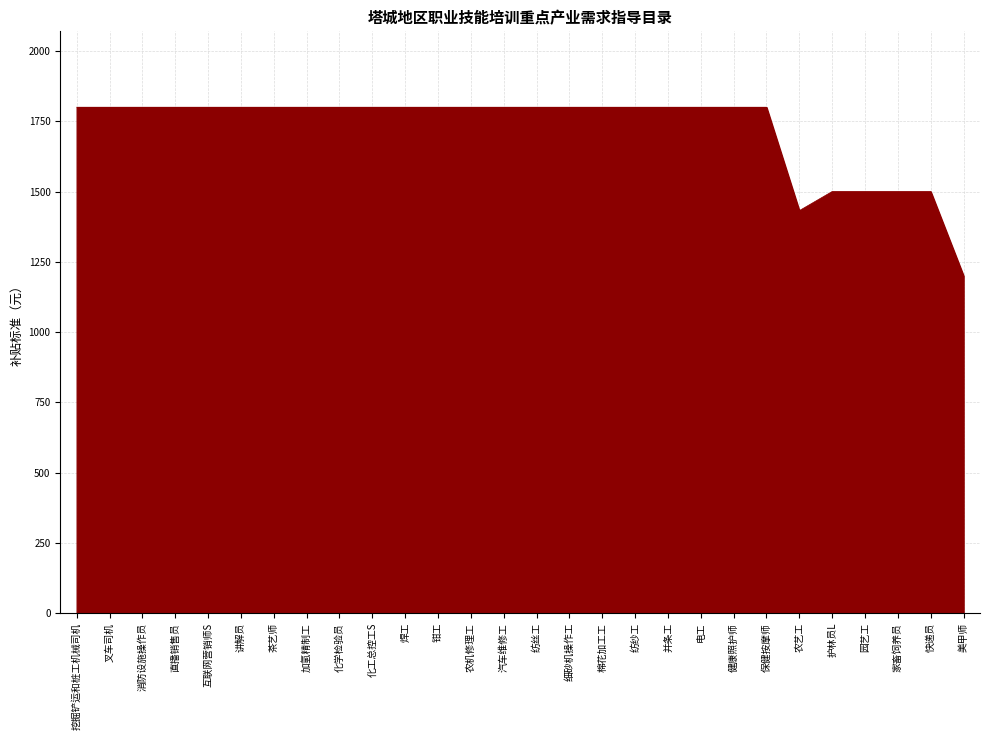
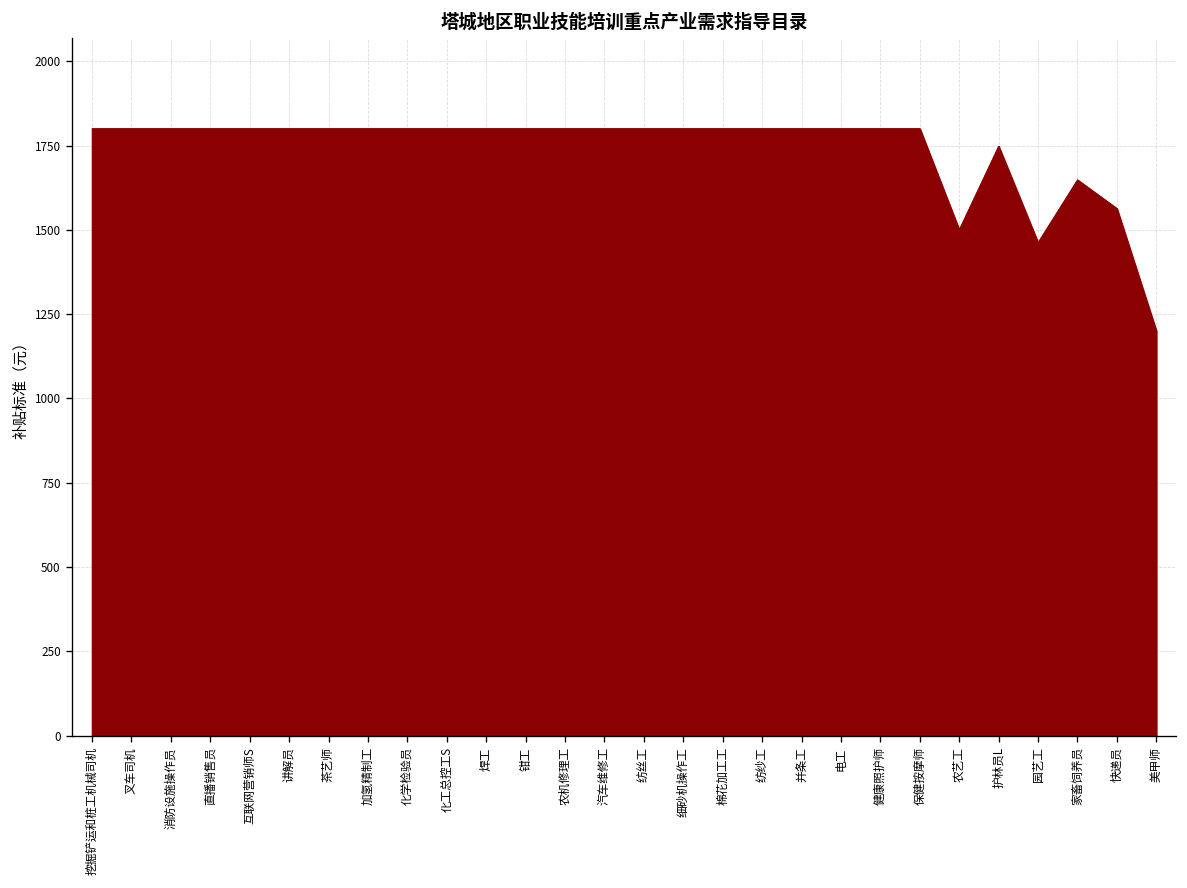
  {
    "挖掘铲运和桩工机械司机": 1800,
    "叉车司机": 1800,
    "消防设施操作员": 1800,
    "直播销售员": 1800,
    "互联网营销师S": 1800,
    "讲解员": 1800,
    "茶艺师": 1800,
    "加氢精制工": 1800,
    "化学检验员": 1800,
    "化工总控工S": 1800,
    "焊工": 1800,
    "钳工": 1800,
    "农机修理工": 1800,
    "汽车维修工": 1800,
    "纺丝工": 1800,
    "细砂机操作工": 1800,
    "棉花加工工": 1800,
    "纺纱工": 1800,
    "并条工": 1800,
    "电工": 1800,
    "健康照护师": 1800,
    "保健按摩师": 1800,
-   "农艺工": 1430,
-   "护林员L": 1500,
-   "园艺工": 1500,
-   "家畜饲养员": 1500,
-   "快递员": 1500,
+   "农艺工": 1500,
+   "护林员L": 1750,
+   "园艺工": 1460,
+   "家畜饲养员": 1650,
+   "快递员": 1560,
    "美甲师": 1200
  }
